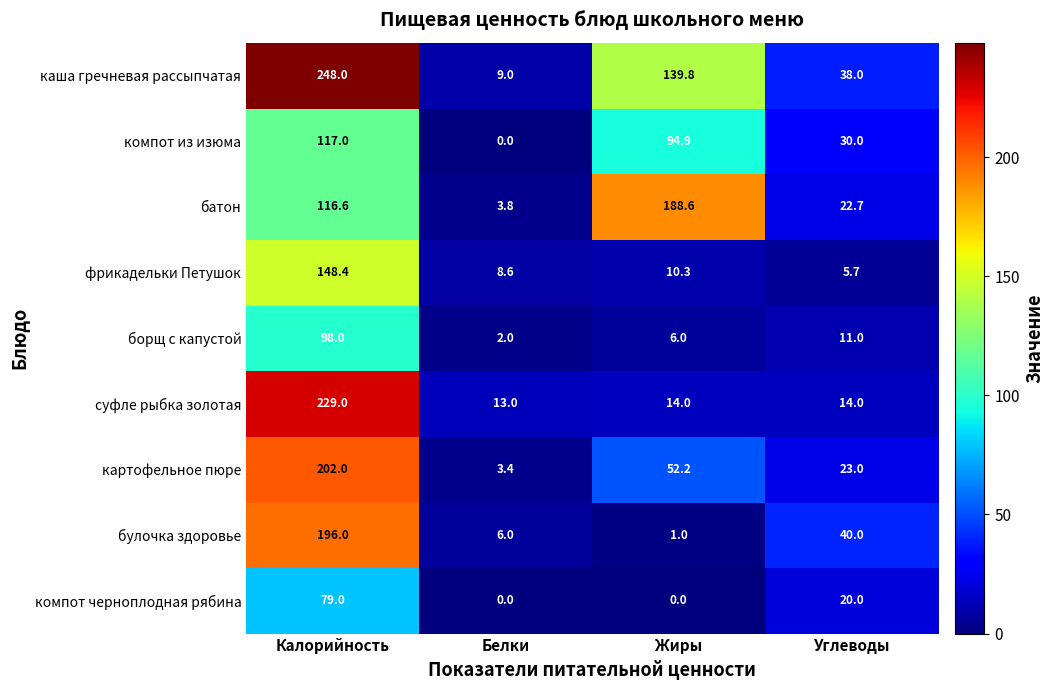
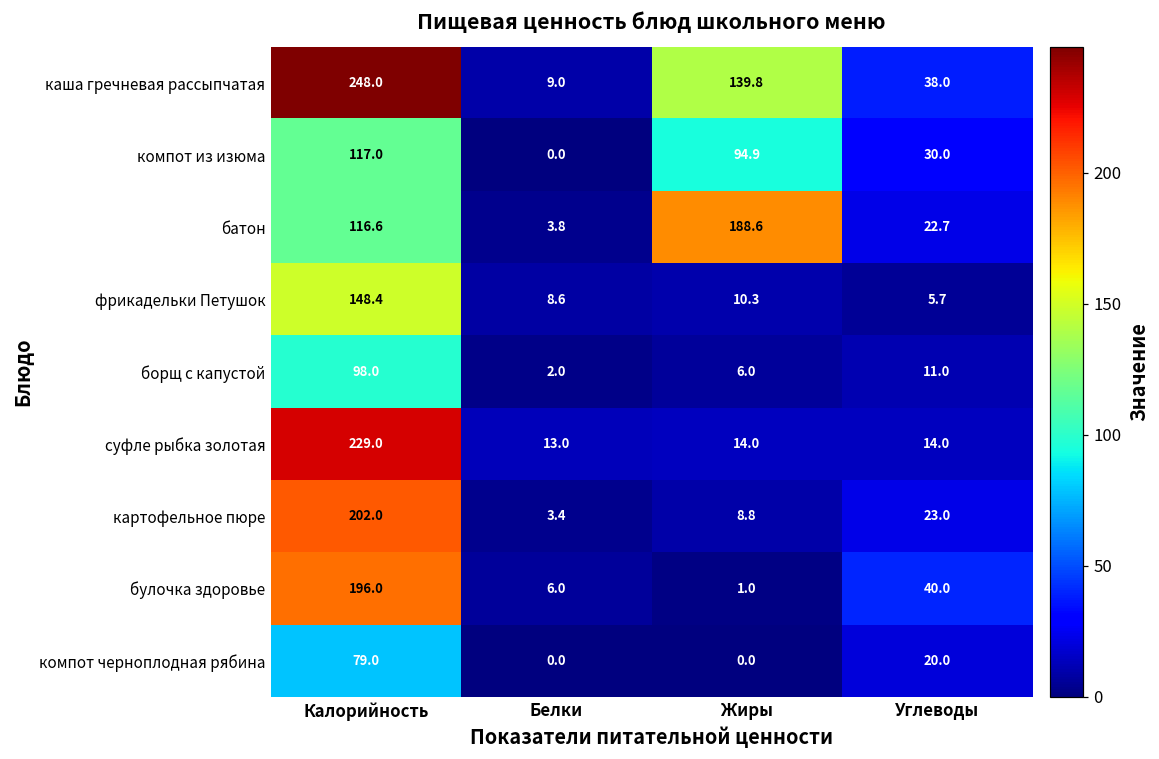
  {
    "каша гречневая рассыпчатая": {
      "Калорийность": 248.0,
      "Белки": 9.0,
      "Жиры": 139.8,
      "Углеводы": 38.0
    },
    "компот из изюма": {
      "Калорийность": 117.0,
      "Белки": 0.0,
      "Жиры": 94.9,
      "Углеводы": 30.0
    },
    "батон": {
      "Калорийность": 116.6,
      "Белки": 3.8,
      "Жиры": 188.6,
      "Углеводы": 22.7
    },
    "фрикадельки Петушок": {
      "Калорийность": 148.4,
      "Белки": 8.6,
      "Жиры": 10.3,
      "Углеводы": 5.7
    },
    "борщ с капустой": {
      "Калорийность": 98.0,
      "Белки": 2.0,
      "Жиры": 6.0,
      "Углеводы": 11.0
    },
    "суфле рыбка золотая": {
      "Калорийность": 229.0,
      "Белки": 13.0,
      "Жиры": 14.0,
      "Углеводы": 14.0
    },
    "картофельное пюре": {
      "Калорийность": 202.0,
      "Белки": 3.4,
-     "Жиры": 52.2,
+     "Жиры": 8.8,
      "Углеводы": 23.0
    },
    "булочка здоровье": {
      "Калорийность": 196.0,
      "Белки": 6.0,
      "Жиры": 1.0,
      "Углеводы": 40.0
    },
    "компот черноплодная рябина": {
      "Калорийность": 79.0,
      "Белки": 0.0,
      "Жиры": 0.0,
      "Углеводы": 20.0
    }
  }
